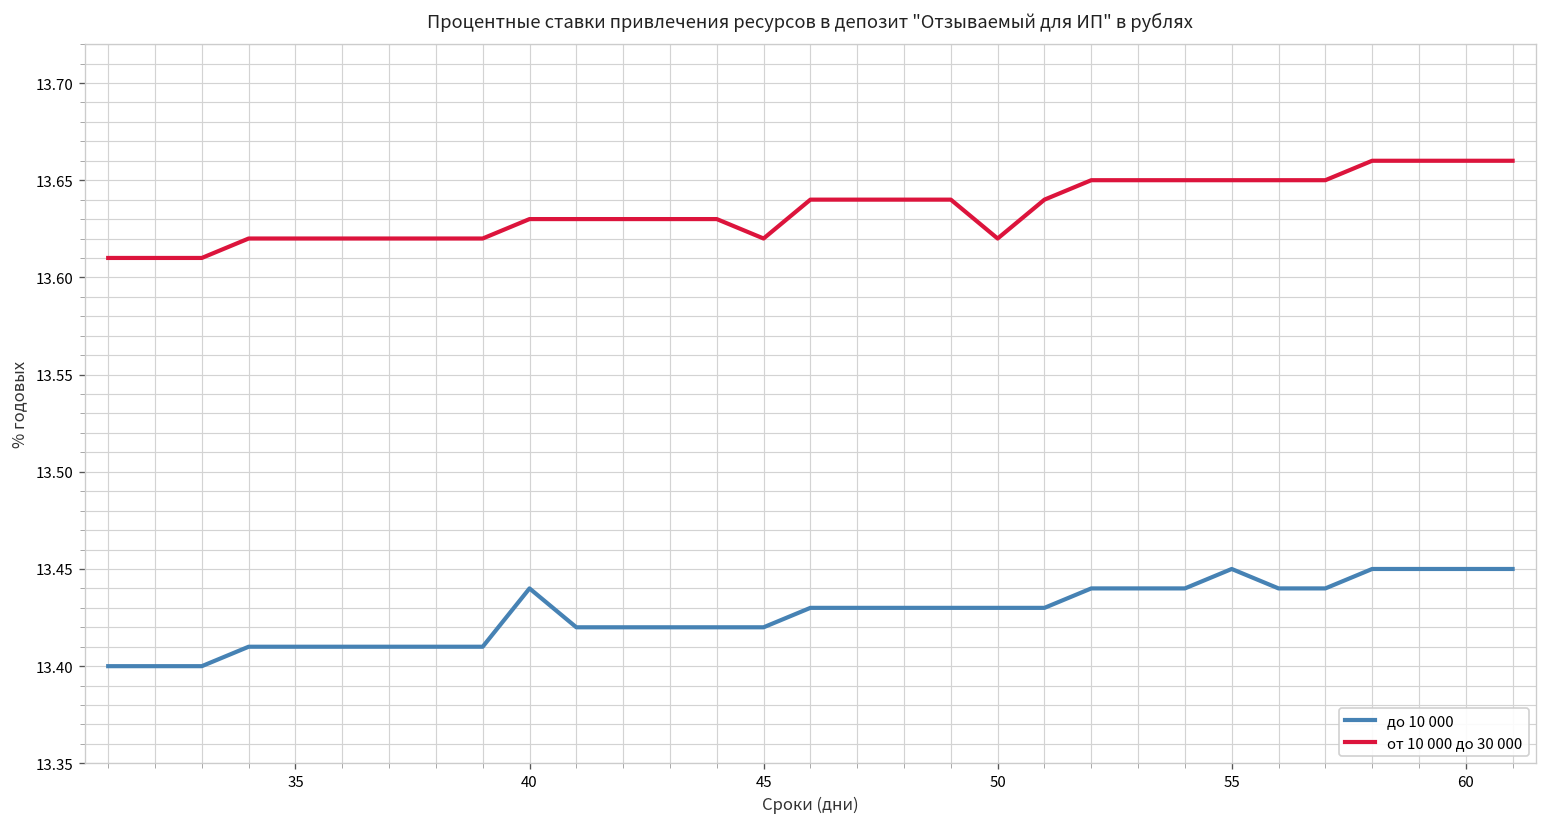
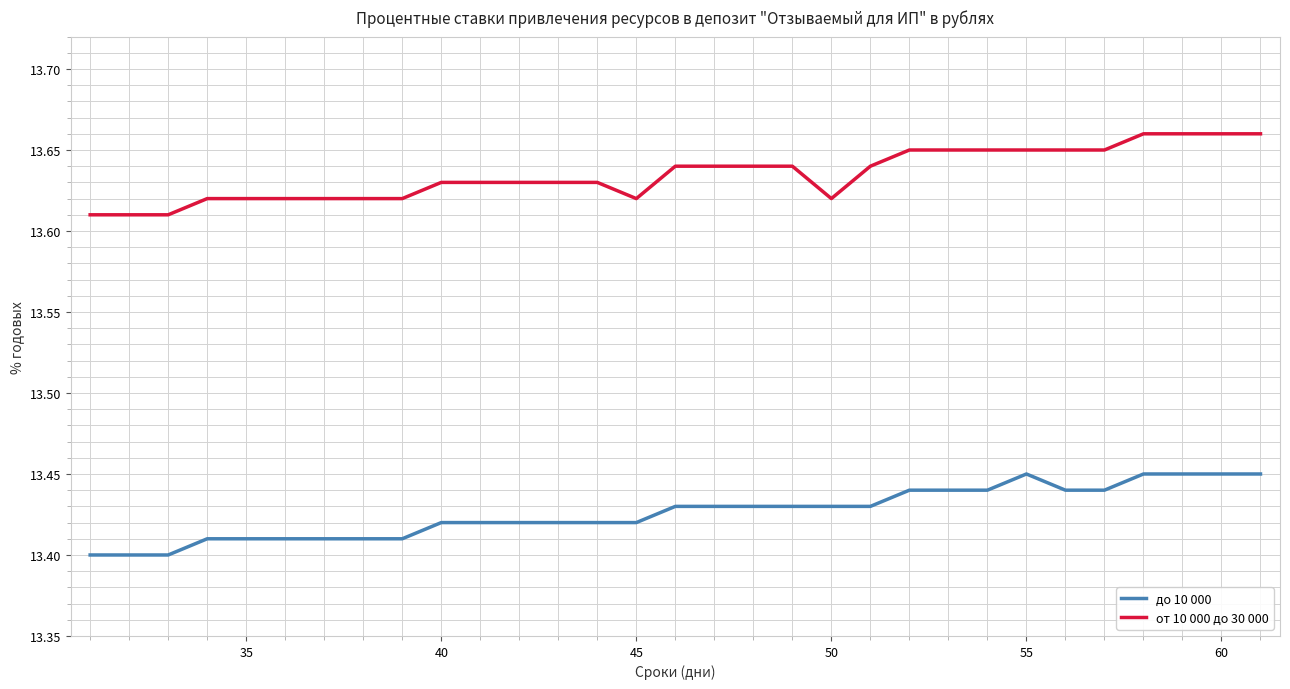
  {
    "до 10 000": {
      "35": 13.41,
-     "40": 13.44,
+     "40": 13.42,
      "45": 13.42,
      "50": 13.43,
      "55": 13.45,
      "60": 13.45
    },
    "от 10 000 до 30 000": {
      "35": 13.62,
      "40": 13.63,
      "45": 13.62,
      "50": 13.62,
      "55": 13.65,
      "60": 13.66
    }
  }
